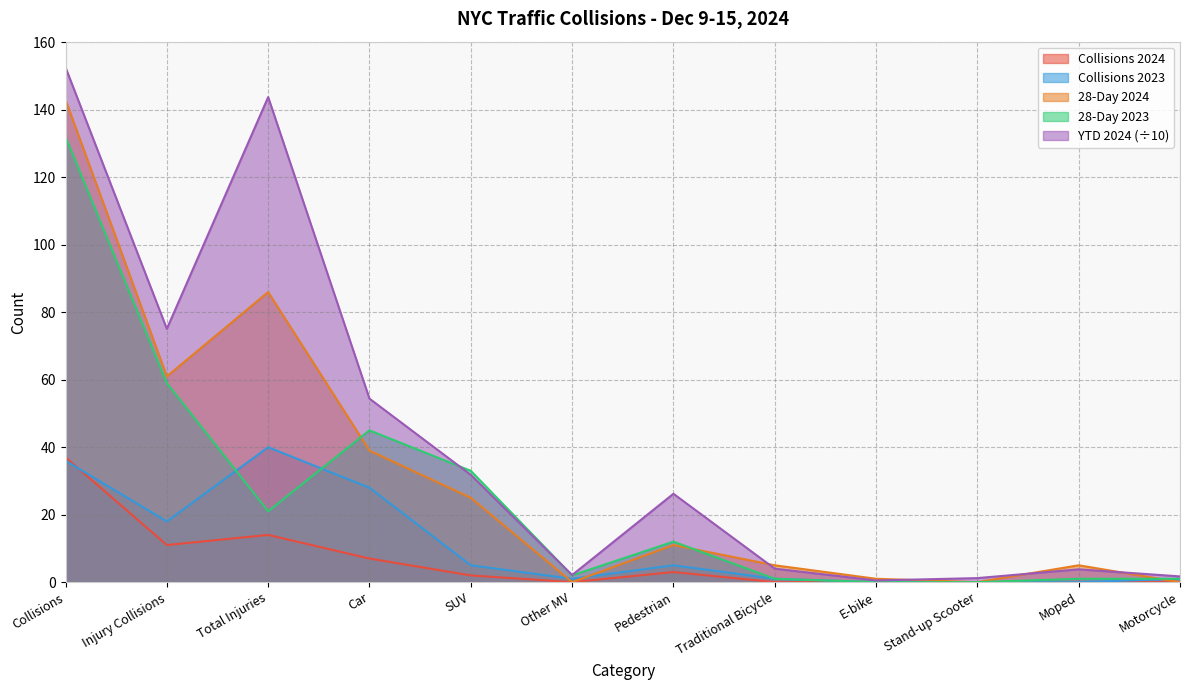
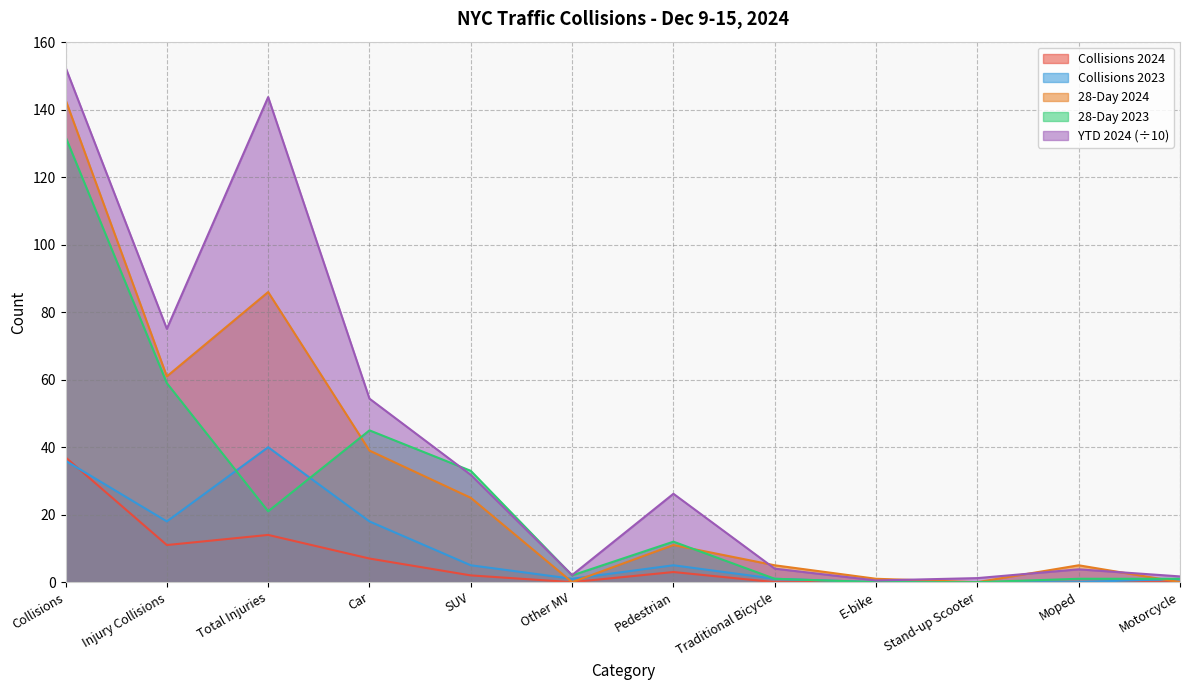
  {
    "Collisions 2023": {
      "Collisions": 36,
      "Injury Collisions": 18,
      "Total Injuries": 40,
-     "Car": 28,
+     "Car": 18,
      "SUV": 5,
      "Other MV": 1,
      "Pedestrian": 5
    },
    "28-Day 2023": {
      "Collisions": 132,
      "Injury Collisions": 59,
      "Total Injuries": 21,
      "Car": 45,
      "SUV": 33,
      "Pedestrian": 12,
      "Moped": 1
    },
    "YTD 2024 (÷10)": {
      "Collisions": 153,
      "Injury Collisions": 75,
      "Total Injuries": 144,
      "Car": 54,
      "SUV": 32,
      "Pedestrian": 26,
      "Traditional Bicycle": 4,
      "Stand-up Scooter": 1,
      "Moped": 4
    }
  }
